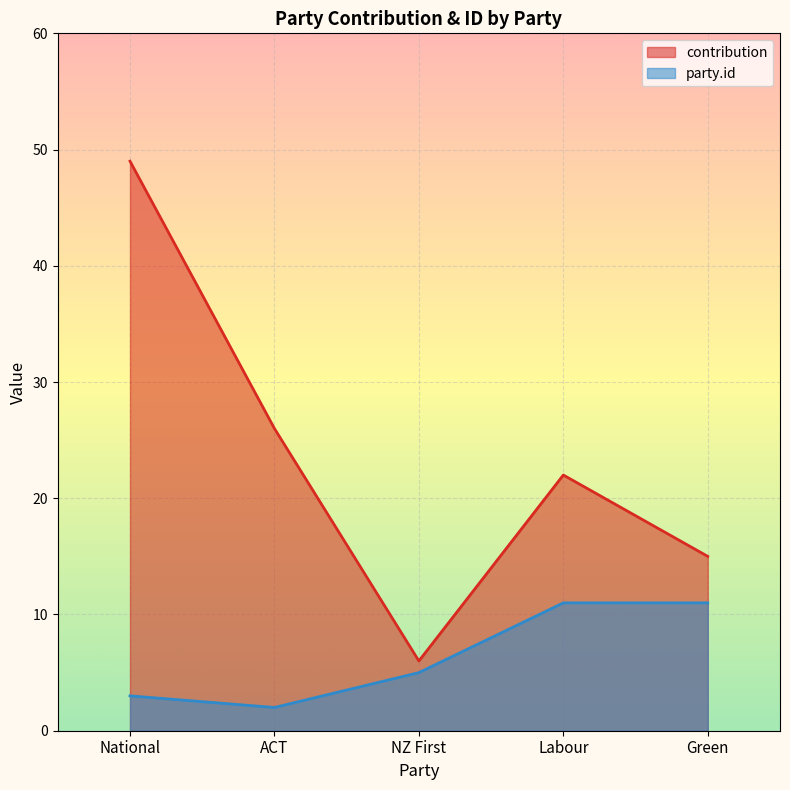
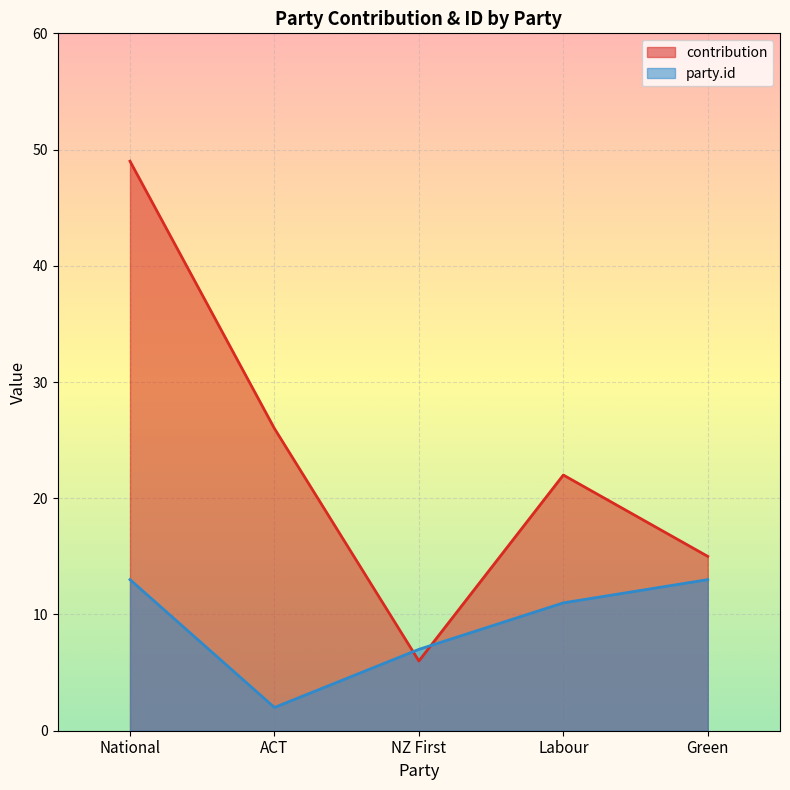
  {
    "contribution": {
      "National": 49,
      "ACT": 26,
      "NZ First": 6,
      "Labour": 22,
      "Green": 15
    },
    "party.id": {
-     "National": 3,
+     "National": 13,
      "ACT": 2,
-     "NZ First": 5,
+     "NZ First": 7,
      "Labour": 11,
-     "Green": 11
+     "Green": 13
    }
  }
